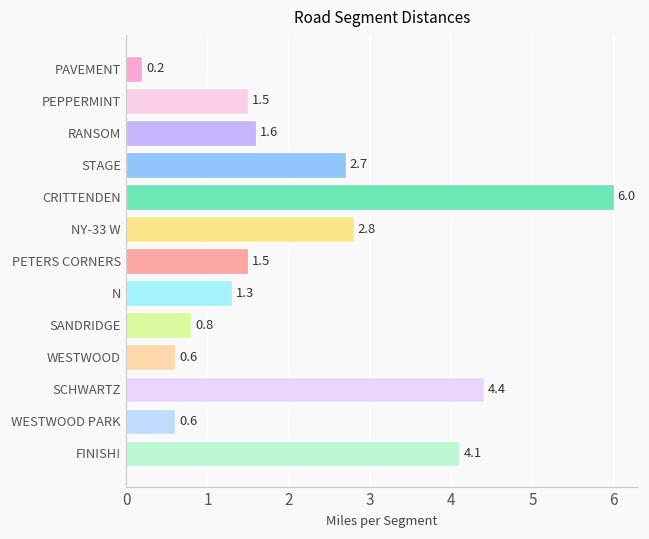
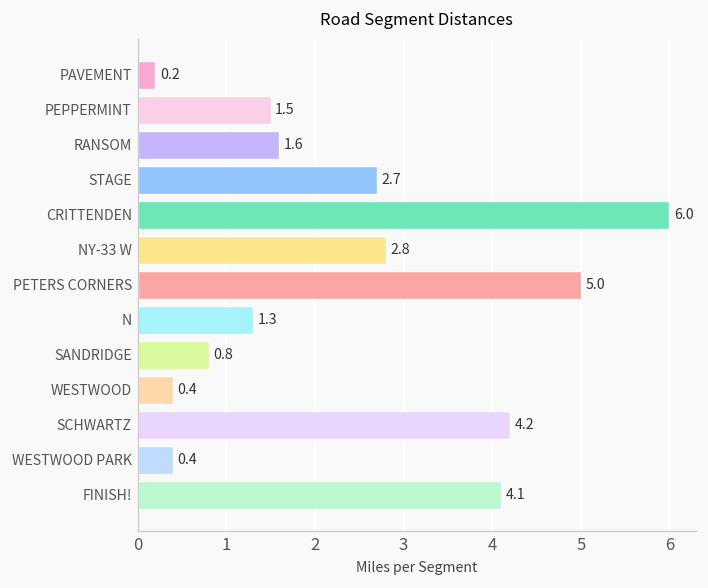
  {
    "PAVEMENT": 0.2,
    "PEPPERMINT": 1.5,
    "RANSOM": 1.6,
    "STAGE": 2.7,
    "CRITTENDEN": 6.0,
    "NY-33 W": 2.8,
-   "PETERS CORNERS": 1.5,
+   "PETERS CORNERS": 5.0,
    "N": 1.3,
    "SANDRIDGE": 0.8,
-   "WESTWOOD": 0.6,
-   "SCHWARTZ": 4.4,
-   "WESTWOOD PARK": 0.6,
+   "WESTWOOD": 0.4,
+   "SCHWARTZ": 4.2,
+   "WESTWOOD PARK": 0.4,
    "FINISH!": 4.1
  }
